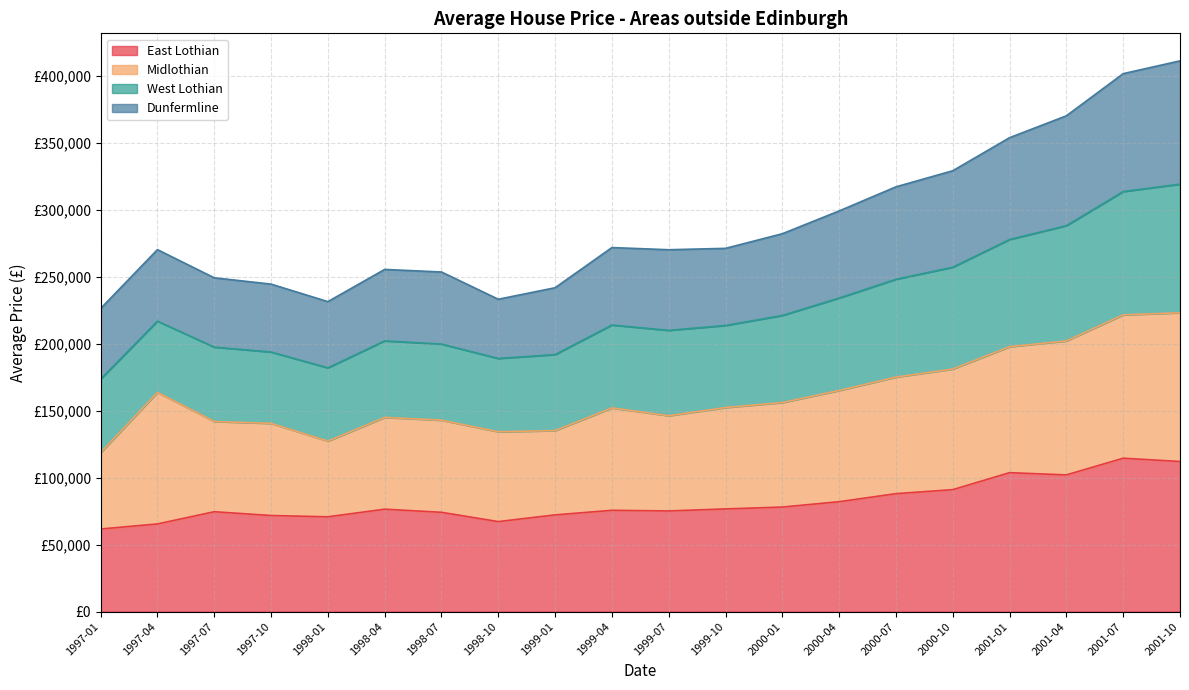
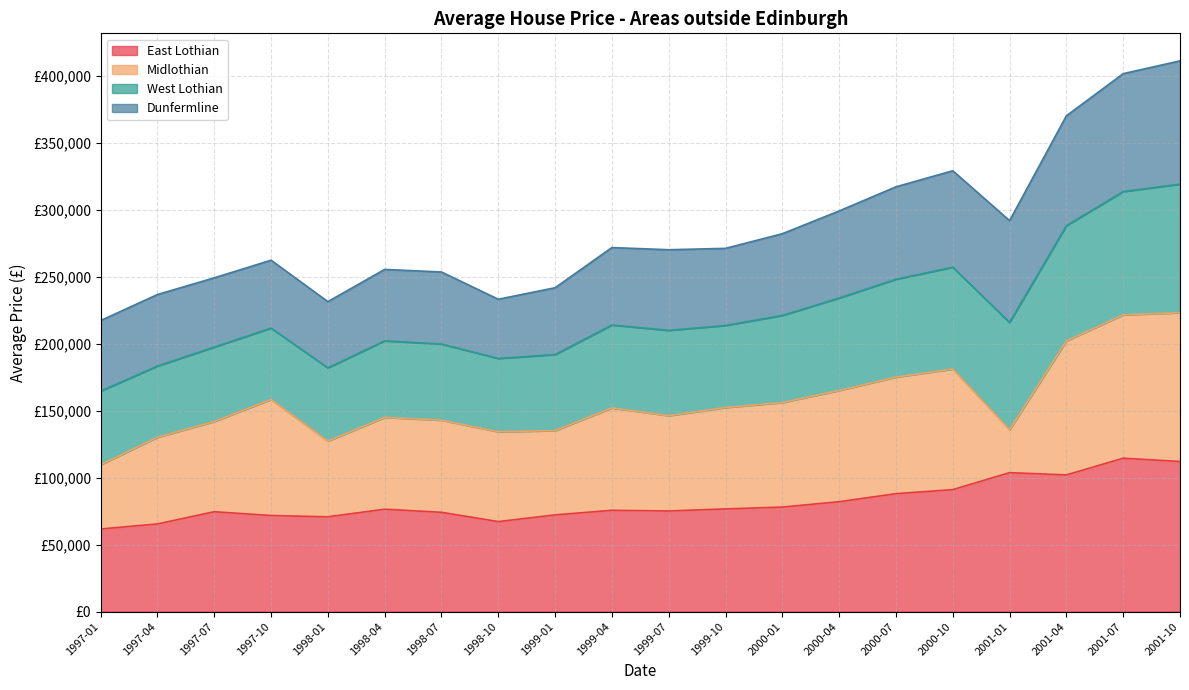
  {
    "East Lothian": {
      "1997-01": "£62,000",
      "1997-04": "£65,000",
      "1997-07": "£75,000",
      "1997-10": "£72,000",
      "1998-01": "£71,000",
      "1998-04": "£76,000",
      "1998-07": "£74,000",
      "1998-10": "£67,000",
      "1999-01": "£72,000",
      "1999-04": "£76,000",
      "1999-07": "£75,000",
      "1999-10": "£77,000",
      "2000-01": "£78,000",
      "2000-04": "£82,000",
      "2000-07": "£88,000",
      "2000-10": "£91,000",
      "2001-01": "£104,000",
      "2001-04": "£102,000",
      "2001-07": "£114,000",
      "2001-10": "£112,000"
    },
    "Midlothian": {
-     "1997-01": "£57,000",
-     "1997-04": "£98,000",
+     "1997-01": "£48,000",
+     "1997-04": "£65,000",
      "1997-07": "£67,000",
-     "1997-10": "£69,000",
+     "1997-10": "£87,000",
      "1998-01": "£56,000",
      "1998-04": "£68,000",
      "1998-07": "£69,000",
      "1998-10": "£67,000",
      "1999-01": "£63,000",
      "1999-04": "£76,000",
      "1999-07": "£71,000",
      "1999-10": "£76,000",
      "2000-01": "£78,000",
      "2000-04": "£83,000",
      "2000-07": "£87,000",
      "2000-10": "£90,000",
-     "2001-01": "£94,000",
+     "2001-01": "£32,000",
      "2001-04": "£100,000",
      "2001-07": "£107,000",
      "2001-10": "£111,000"
    }
  }
